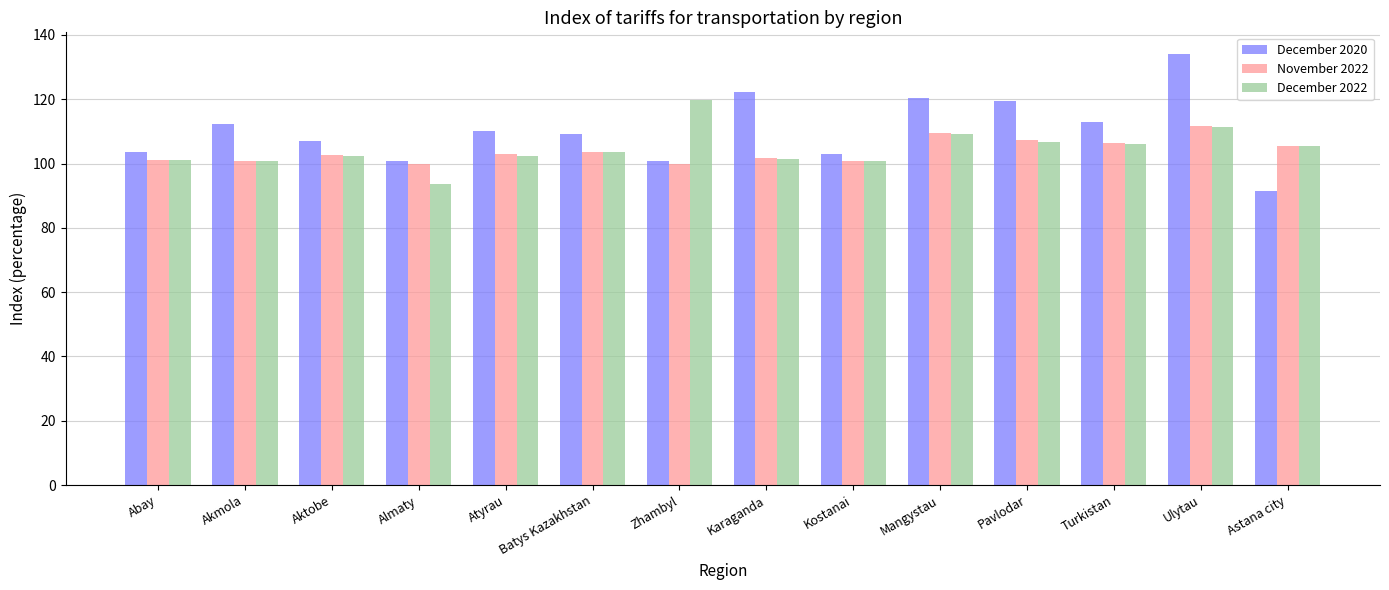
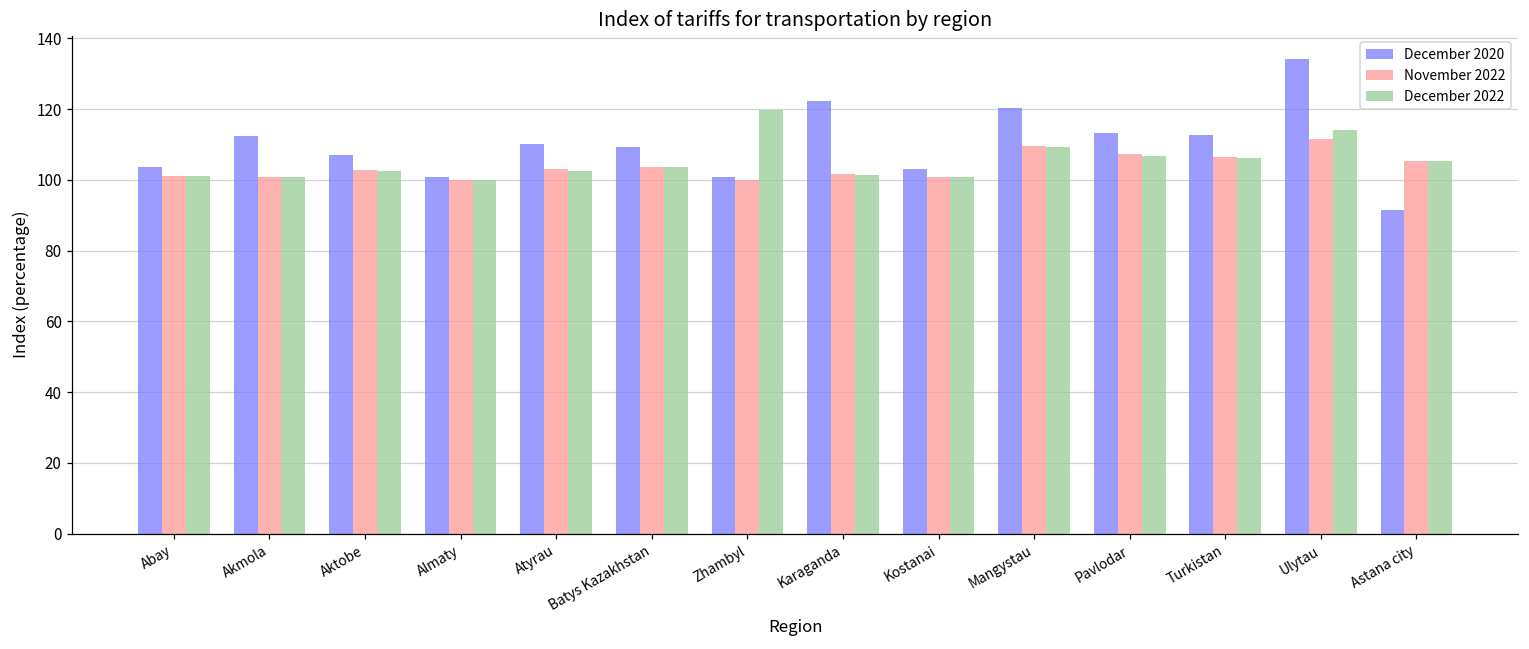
  {
    "December 2020": {
      "Abay": 104,
      "Akmola": 112,
      "Aktobe": 107,
      "Almaty": 101,
      "Atyrau": 110,
      "Batys Kazakhstan": 109,
      "Zhambyl": 101,
      "Karaganda": 122,
      "Kostanai": 103,
      "Mangystau": 120,
-     "Pavlodar": 120,
+     "Pavlodar": 113,
      "Turkistan": 113,
      "Ulytau": 134,
      "Astana city": 91
    },
    "November 2022": {
      "Abay": 101,
      "Akmola": 101,
      "Aktobe": 103,
      "Almaty": 100,
      "Atyrau": 103,
      "Batys Kazakhstan": 104,
      "Zhambyl": 100,
      "Karaganda": 102,
      "Kostanai": 101,
      "Mangystau": 110,
      "Pavlodar": 107,
      "Turkistan": 107,
      "Ulytau": 112,
      "Astana city": 105
    },
    "December 2022": {
      "Abay": 101,
      "Akmola": 101,
      "Aktobe": 103,
-     "Almaty": 94,
+     "Almaty": 100,
      "Atyrau": 102,
      "Batys Kazakhstan": 104,
      "Zhambyl": 120,
      "Karaganda": 102,
      "Kostanai": 101,
      "Mangystau": 109,
      "Pavlodar": 107,
      "Turkistan": 106,
-     "Ulytau": 111,
+     "Ulytau": 114,
      "Astana city": 105
    }
  }
